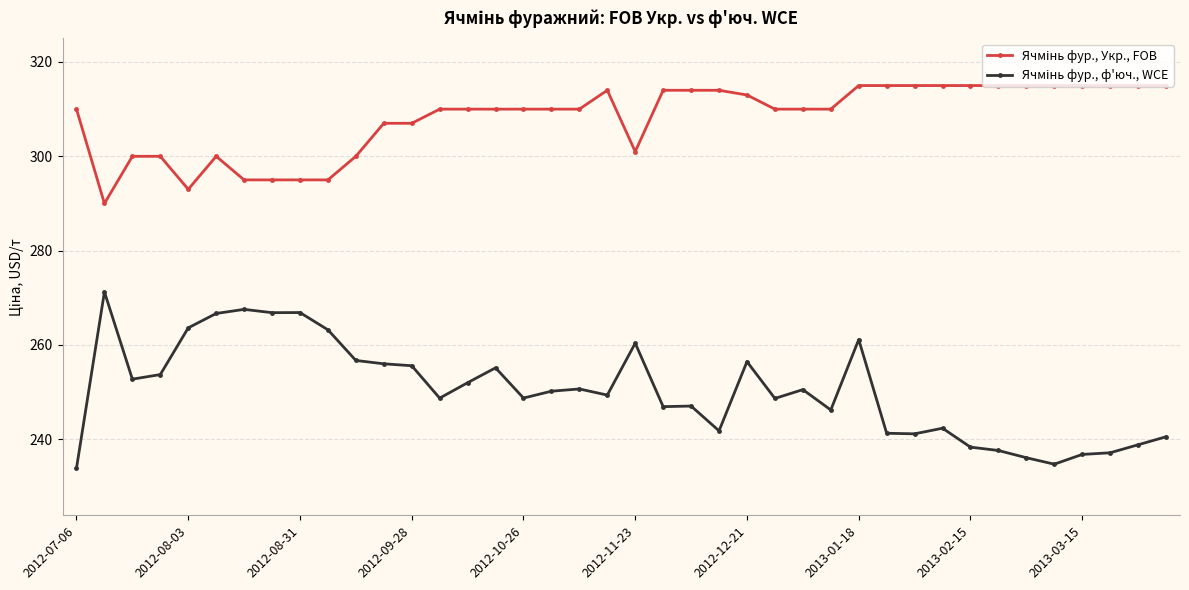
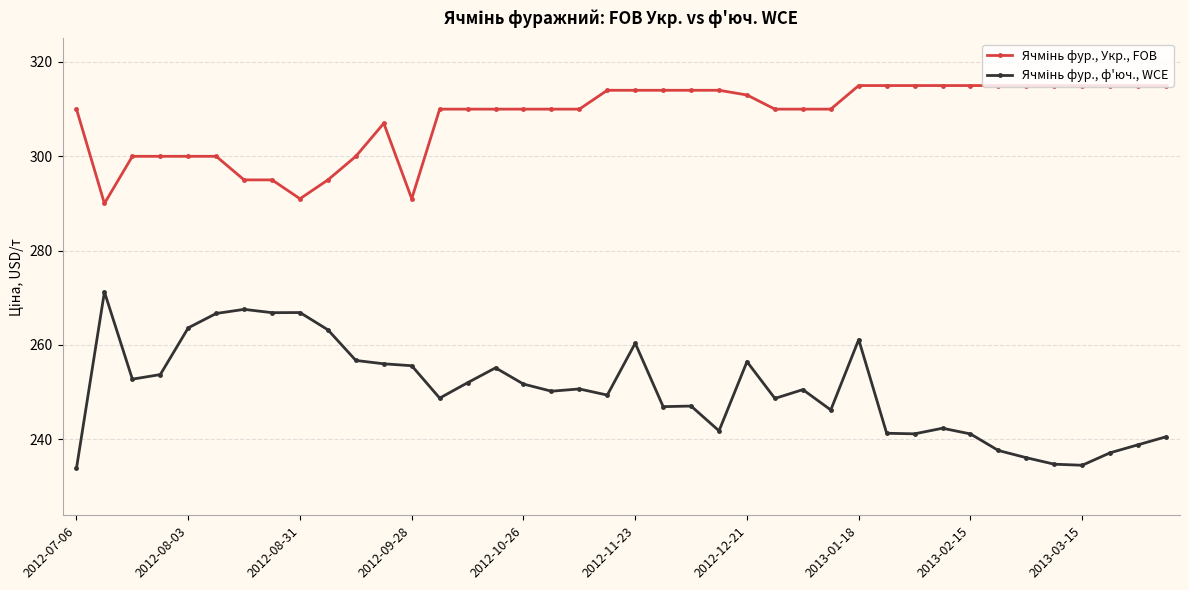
  {
    "Ячмінь фур., Укр., FOB": {
      "2012-07-06": 310,
-     "2012-08-03": 293,
-     "2012-08-31": 295,
-     "2012-09-28": 307,
+     "2012-08-03": 300,
+     "2012-08-31": 291,
+     "2012-09-28": 291,
      "2012-10-26": 310,
-     "2012-11-23": 301,
+     "2012-11-23": 314,
      "2012-12-21": 313,
      "2013-01-18": 315,
      "2013-02-15": 315
    },
    "Ячмінь фур., ф'юч., WCE": {
      "2012-07-06": 234,
      "2012-08-03": 264,
      "2012-08-31": 267,
      "2012-09-28": 256,
-     "2012-10-26": 249,
+     "2012-10-26": 252,
      "2012-11-23": 260,
      "2012-12-21": 256,
      "2013-01-18": 261,
-     "2013-02-15": 238,
-     "2013-03-15": 237
+     "2013-02-15": 241,
+     "2013-03-15": 235
    }
  }
